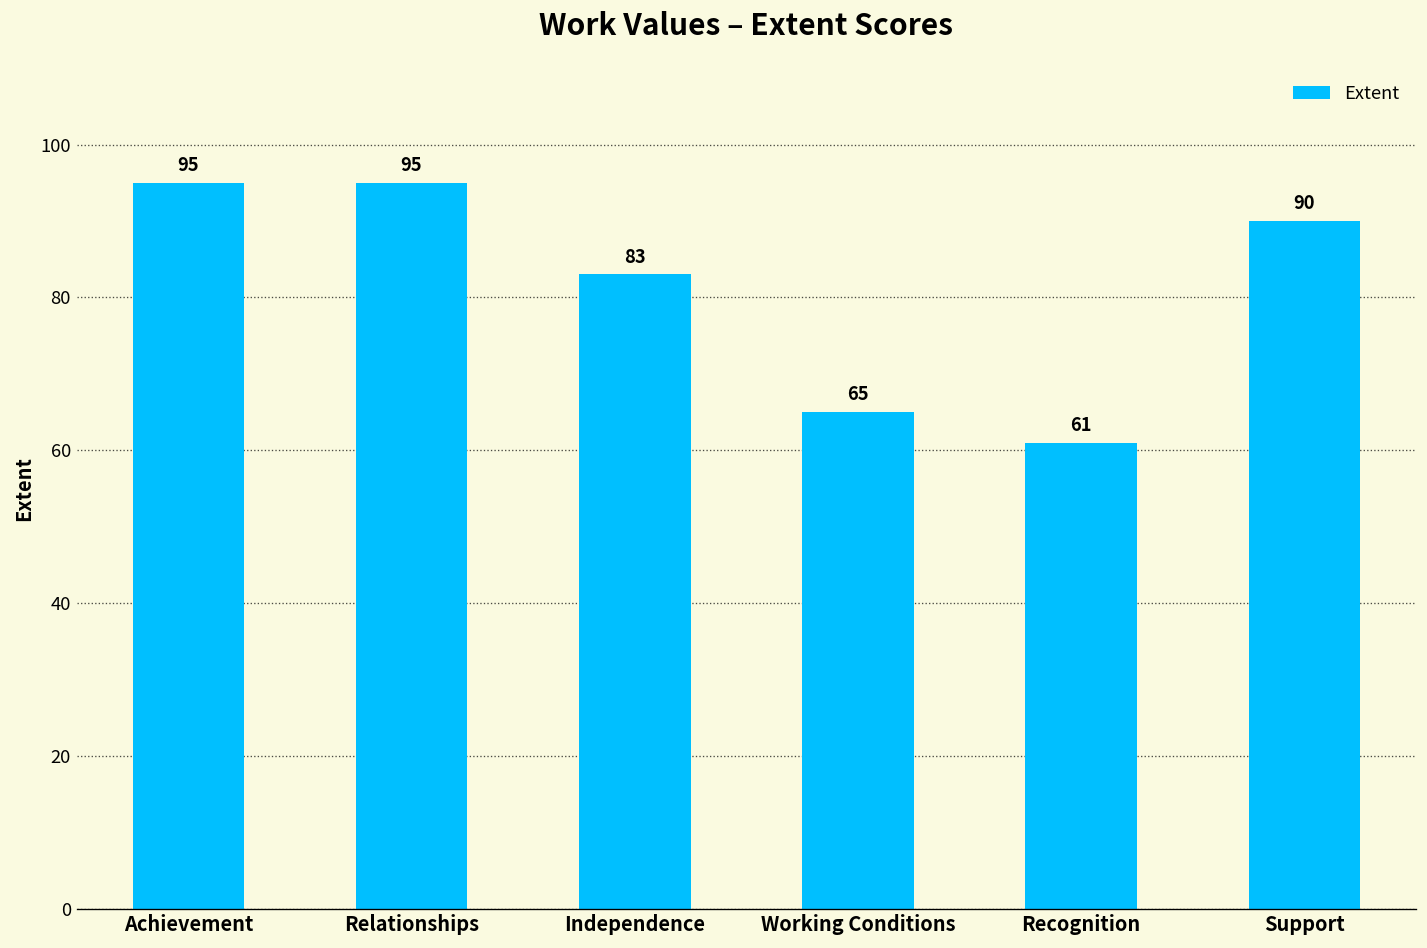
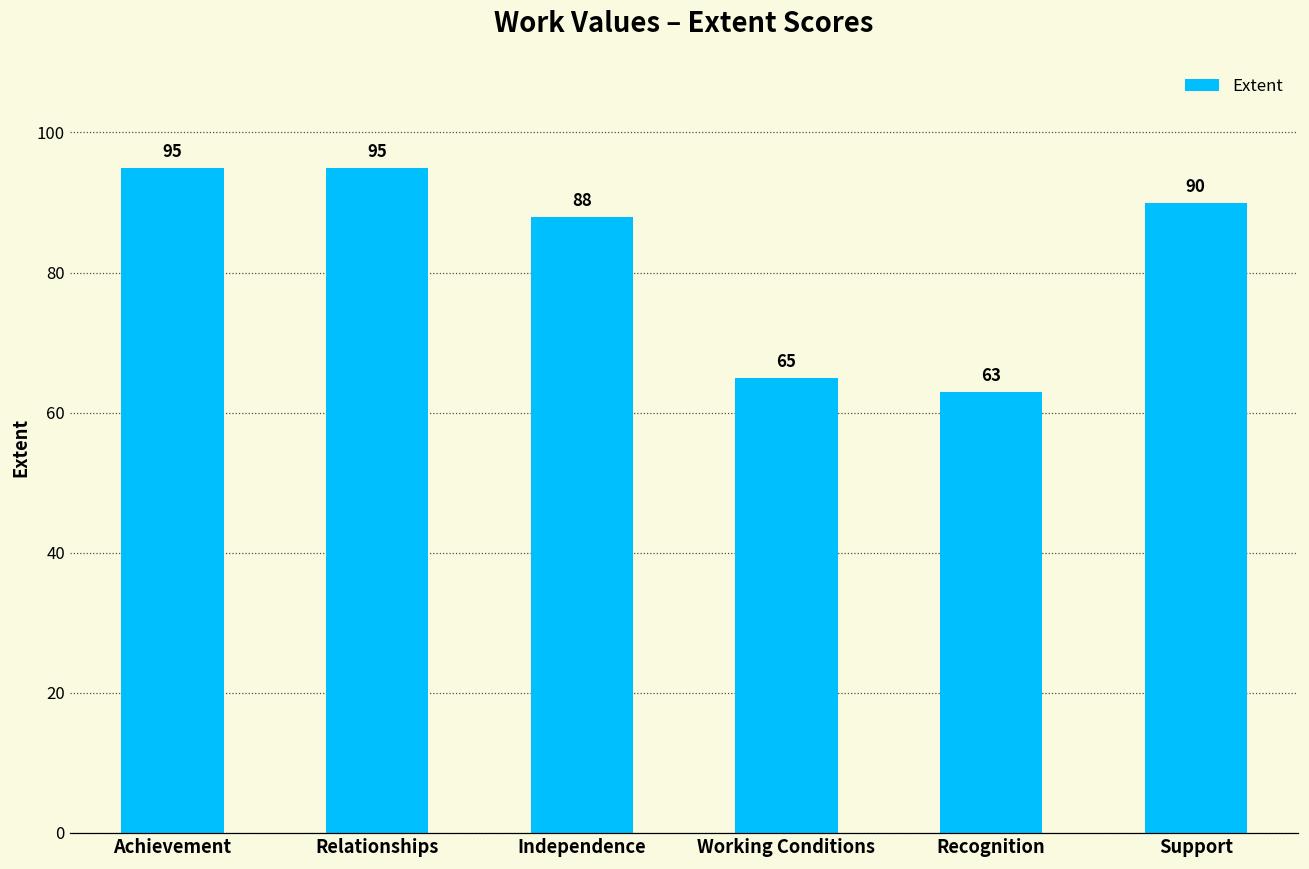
  {
    "Achievement": 95,
    "Relationships": 95,
-   "Independence": 83,
+   "Independence": 88,
    "Working Conditions": 65,
-   "Recognition": 61,
+   "Recognition": 63,
    "Support": 90
  }
